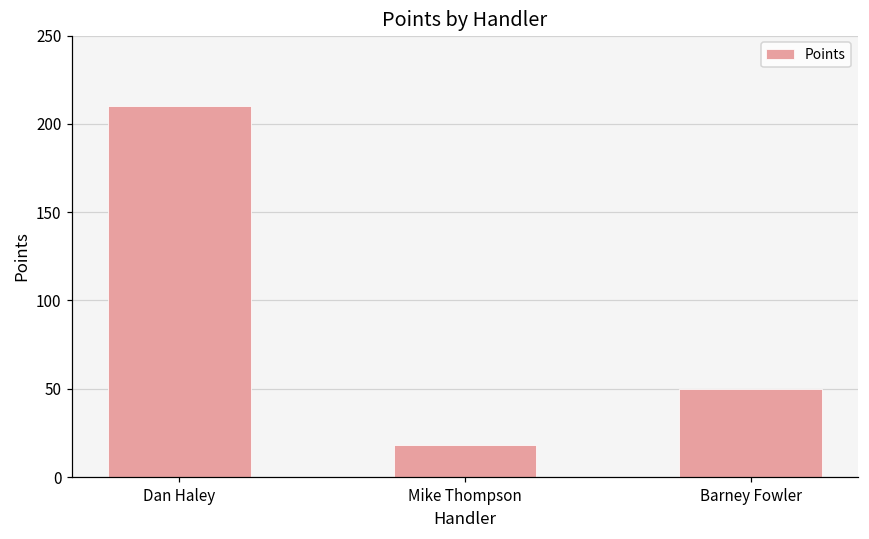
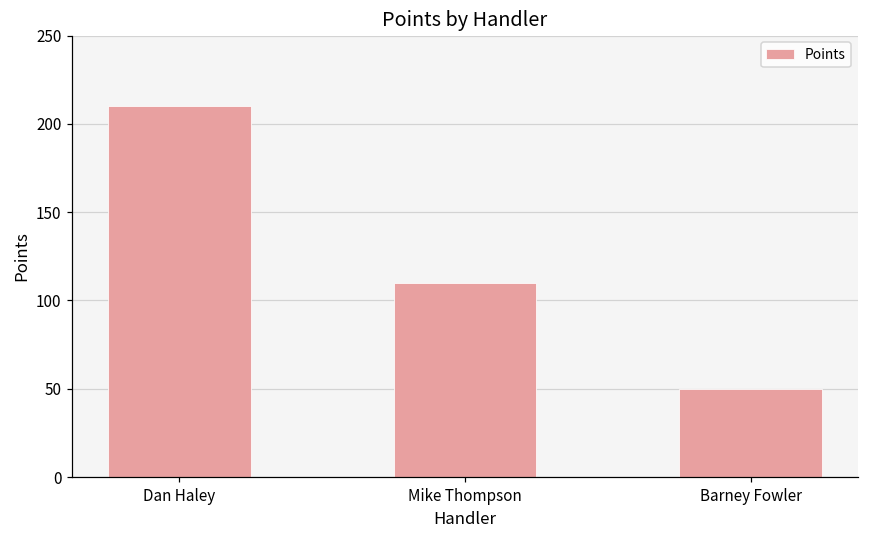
  {
    "Dan Haley": 210,
-   "Mike Thompson": 18,
+   "Mike Thompson": 110,
    "Barney Fowler": 50
  }
